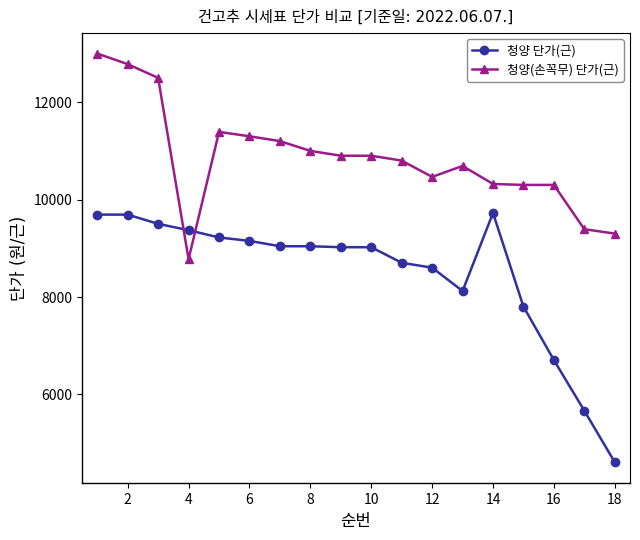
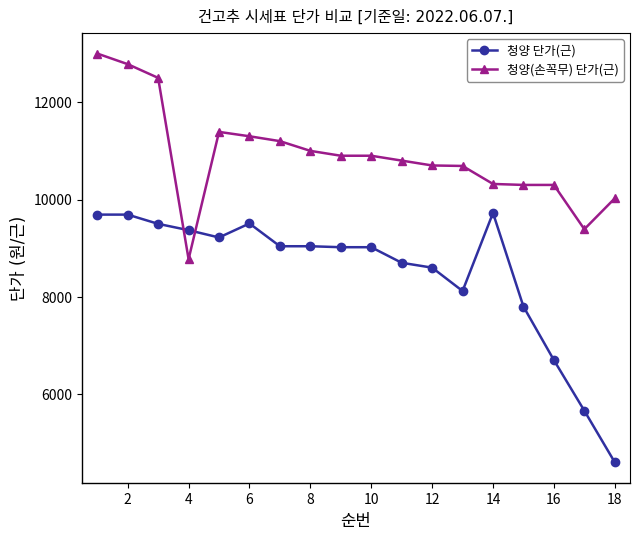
  {
    "청양 단가(근)": {
      "2": 9700,
      "4": 9400,
-     "6": 9200,
+     "6": 9500,
      "8": 9000,
      "10": 9000,
      "12": 8600,
      "14": 9700,
      "16": 6700,
      "18": 4600
    },
    "청양(손꼭무) 단가(근)": {
      "2": 12800,
      "4": 8800,
      "6": 11300,
      "8": 11000,
      "10": 10900,
-     "12": 10500,
+     "12": 10700,
      "14": 10300,
      "16": 10300,
-     "18": 9300
+     "18": 10000
    }
  }
